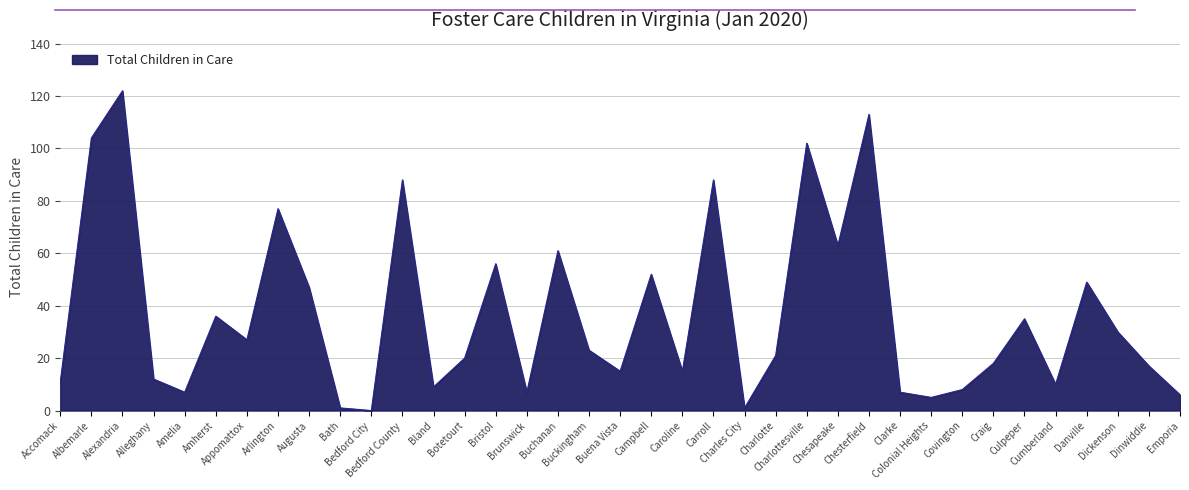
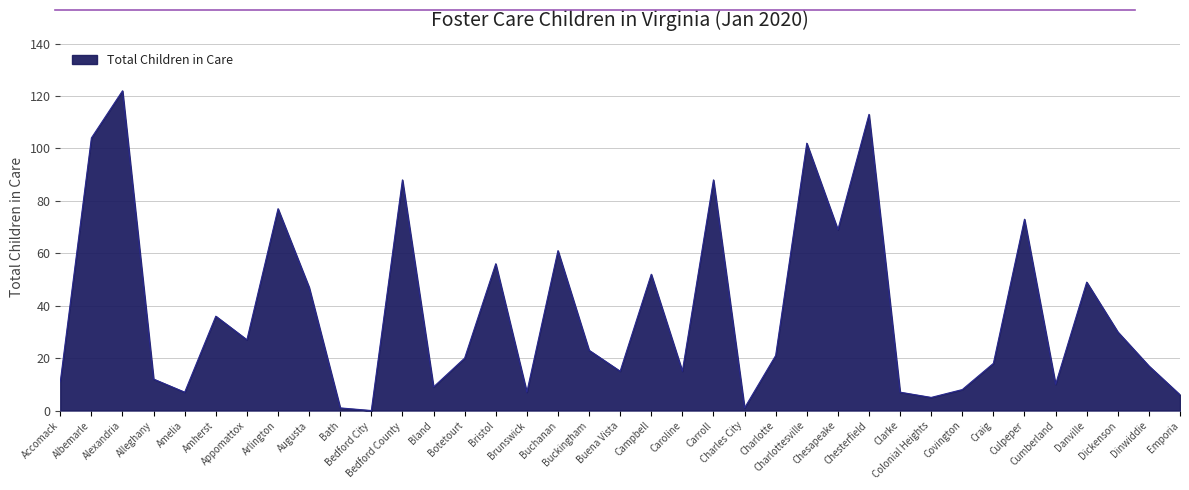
  {
    "Accomack": 11,
    "Albemarle": 104,
    "Alexandria": 122,
    "Alleghany": 12,
    "Amelia": 7,
    "Amherst": 36,
    "Appomattox": 27,
    "Arlington": 77,
    "Augusta": 47,
    "Bath": 1,
    "Bedford City": 0,
    "Bedford County": 88,
    "Bland": 9,
    "Botetourt": 20,
    "Bristol": 56,
    "Brunswick": 7,
    "Buchanan": 61,
    "Buckingham": 23,
    "Buena Vista": 15,
    "Campbell": 52,
    "Caroline": 15,
    "Carroll": 88,
    "Charles City": 1,
    "Charlotte": 21,
    "Charlottesville": 102,
-   "Chesapeake": 63,
+   "Chesapeake": 69,
    "Chesterfield": 113,
    "Clarke": 7,
    "Colonial Heights": 5,
    "Covington": 8,
    "Craig": 18,
-   "Culpeper": 35,
+   "Culpeper": 73,
    "Cumberland": 10,
    "Danville": 49,
    "Dickenson": 30,
    "Dinwiddie": 17,
    "Emporia": 6
  }
